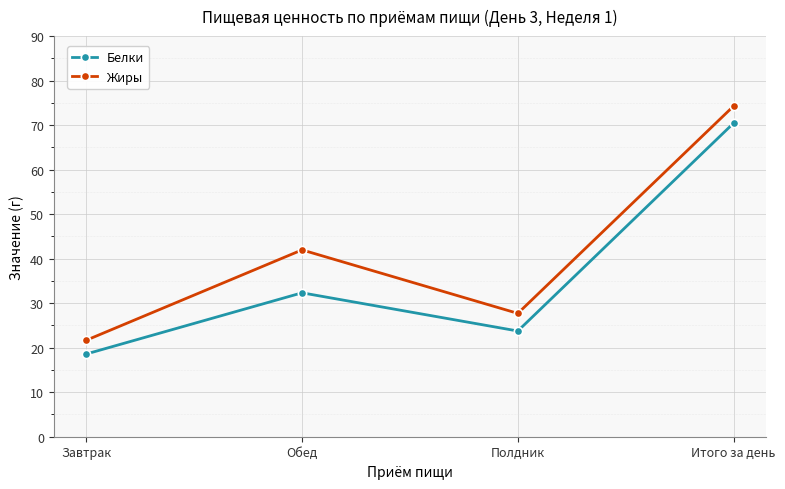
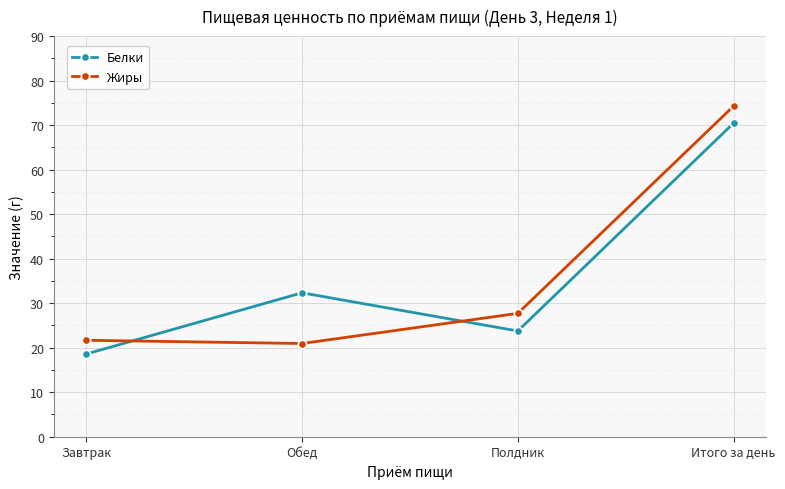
  {
    "Белки": {
      "Завтрак": 19,
      "Обед": 32,
      "Полдник": 24,
      "Итого за день": 70
    },
    "Жиры": {
      "Завтрак": 22,
-     "Обед": 42,
+     "Обед": 21,
      "Полдник": 28,
      "Итого за день": 74
    }
  }
